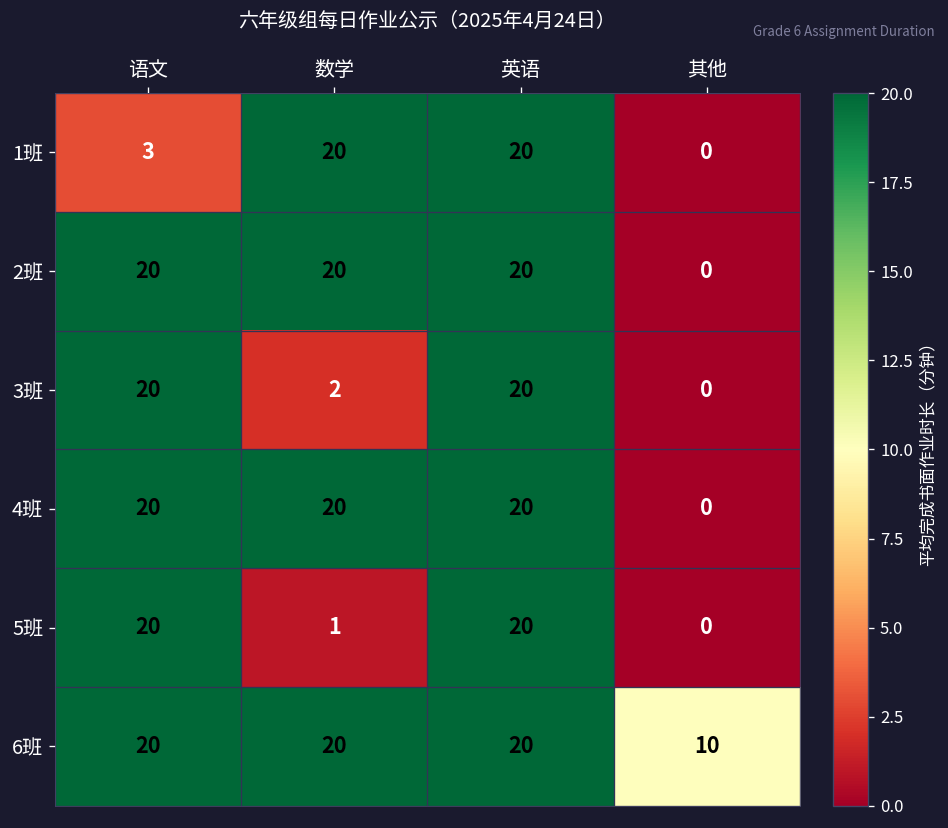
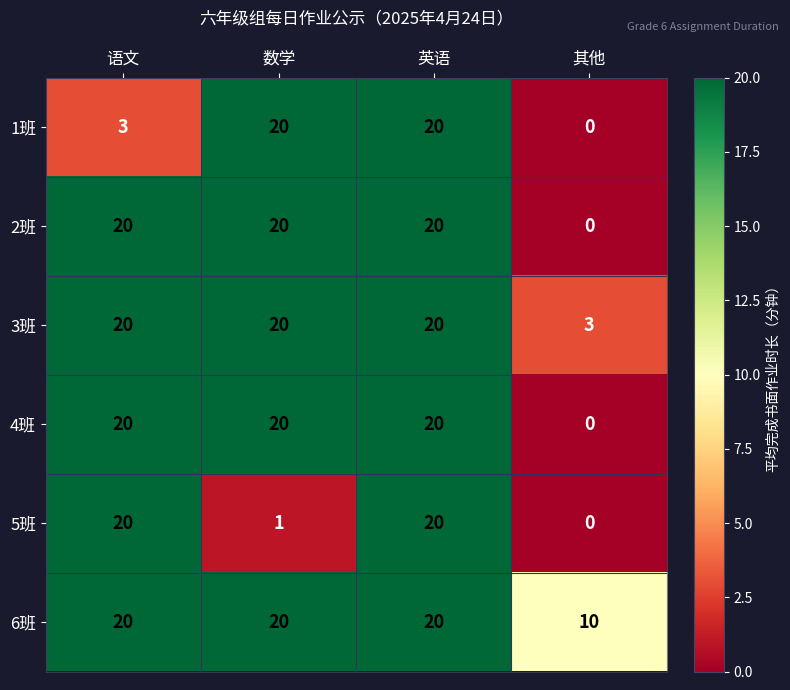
  {
    "1班": {
      "语文": 3,
      "数学": 20,
      "英语": 20,
      "其他": 0
    },
    "2班": {
      "语文": 20,
      "数学": 20,
      "英语": 20,
      "其他": 0
    },
    "3班": {
      "语文": 20,
-     "数学": 2,
+     "数学": 20,
      "英语": 20,
-     "其他": 0
+     "其他": 3
    },
    "4班": {
      "语文": 20,
      "数学": 20,
      "英语": 20,
      "其他": 0
    },
    "5班": {
      "语文": 20,
      "数学": 1,
      "英语": 20,
      "其他": 0
    },
    "6班": {
      "语文": 20,
      "数学": 20,
      "英语": 20,
      "其他": 10
    }
  }
